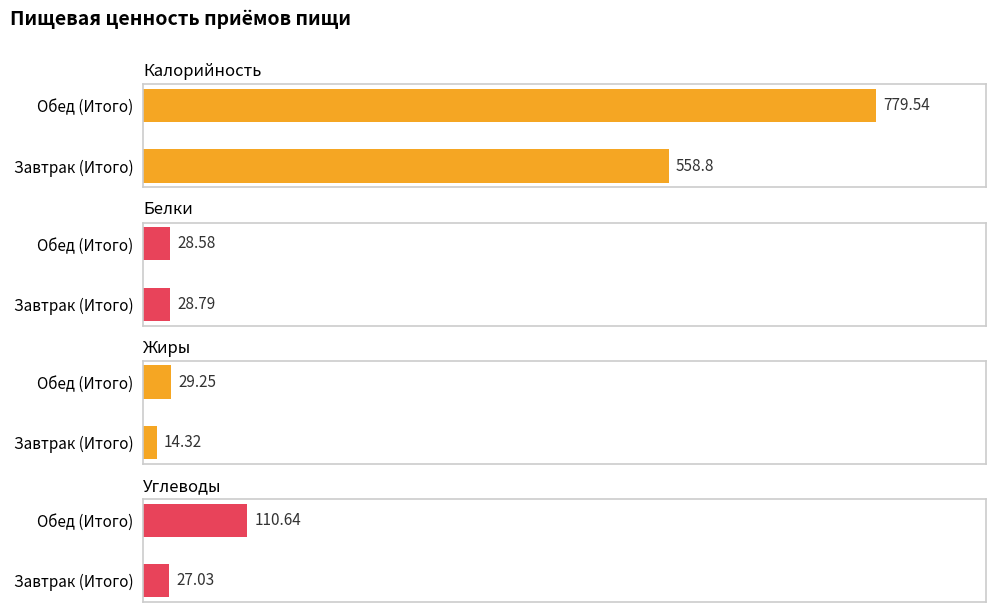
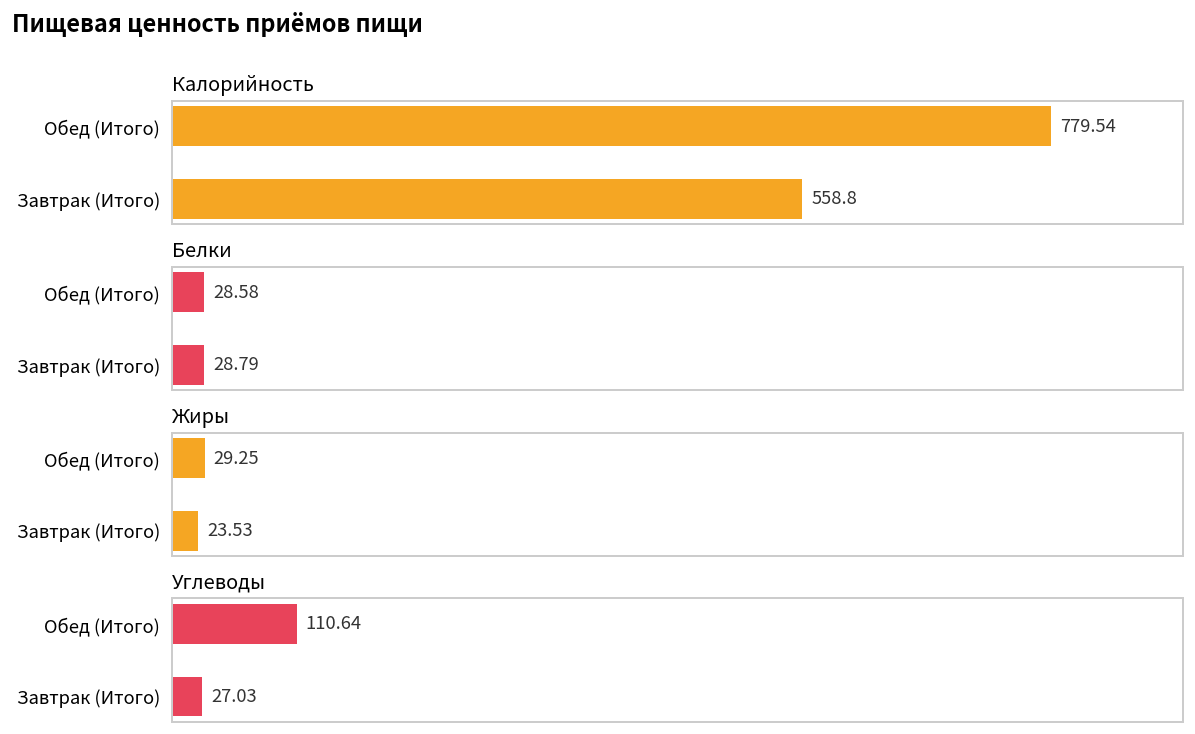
  {
    "Калорийность": {
      "Обед (Итого)": 779.54,
      "Завтрак (Итого)": 558.8
    },
    "Белки": {
      "Обед (Итого)": 28.58,
      "Завтрак (Итого)": 28.79
    },
    "Жиры": {
      "Обед (Итого)": 29.25,
-     "Завтрак (Итого)": 14.32
+     "Завтрак (Итого)": 23.53
    },
    "Углеводы": {
      "Обед (Итого)": 110.64,
      "Завтрак (Итого)": 27.03
    }
  }
